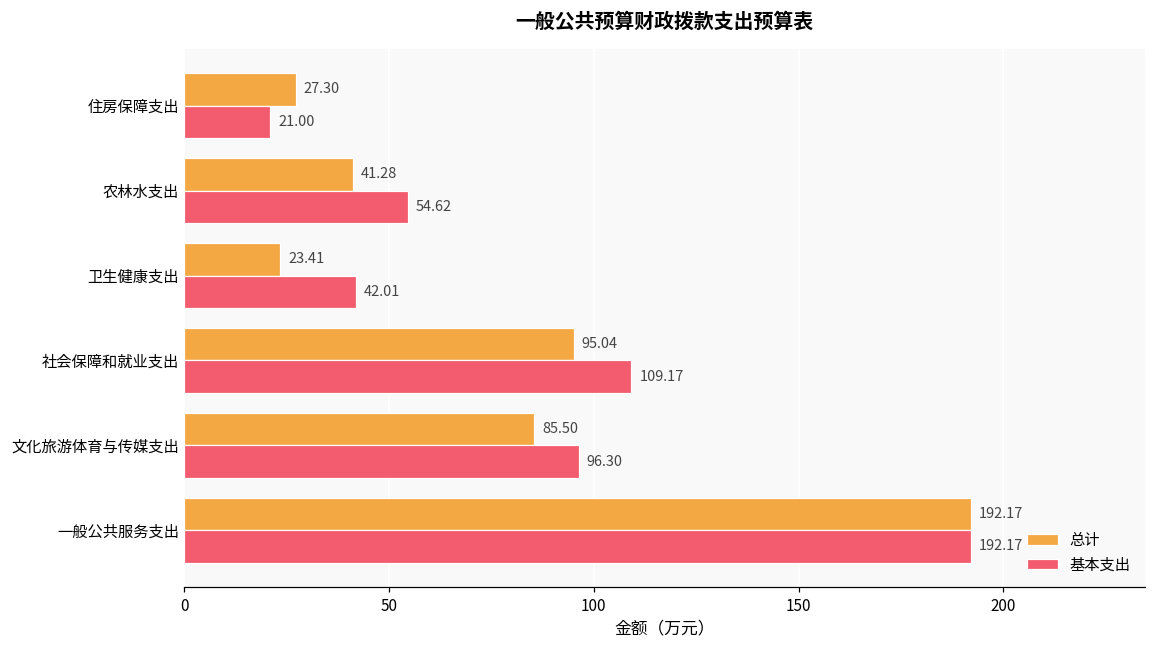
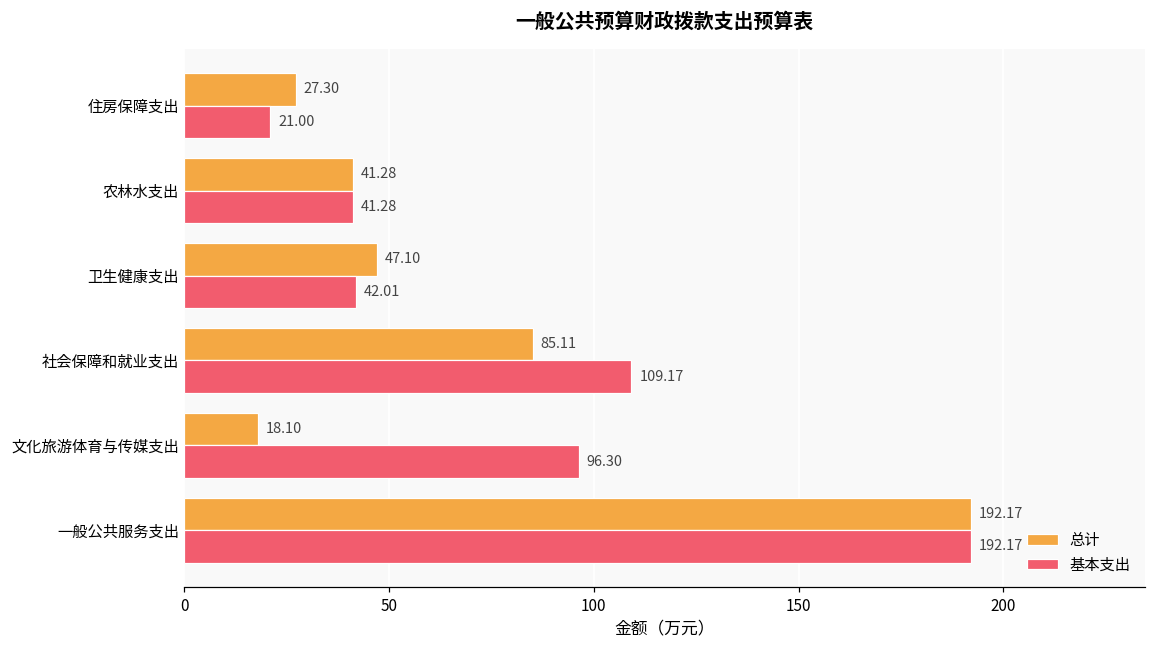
  {
    "总计": {
      "住房保障支出": 27.30,
      "农林水支出": 41.28,
-     "卫生健康支出": 23.41,
-     "社会保障和就业支出": 95.04,
-     "文化旅游体育与传媒支出": 85.50,
+     "卫生健康支出": 47.10,
+     "社会保障和就业支出": 85.11,
+     "文化旅游体育与传媒支出": 18.10,
      "一般公共服务支出": 192.17
    },
    "基本支出": {
      "住房保障支出": 21.00,
-     "农林水支出": 54.62,
+     "农林水支出": 41.28,
      "卫生健康支出": 42.01,
      "社会保障和就业支出": 109.17,
      "文化旅游体育与传媒支出": 96.30,
      "一般公共服务支出": 192.17
    }
  }
